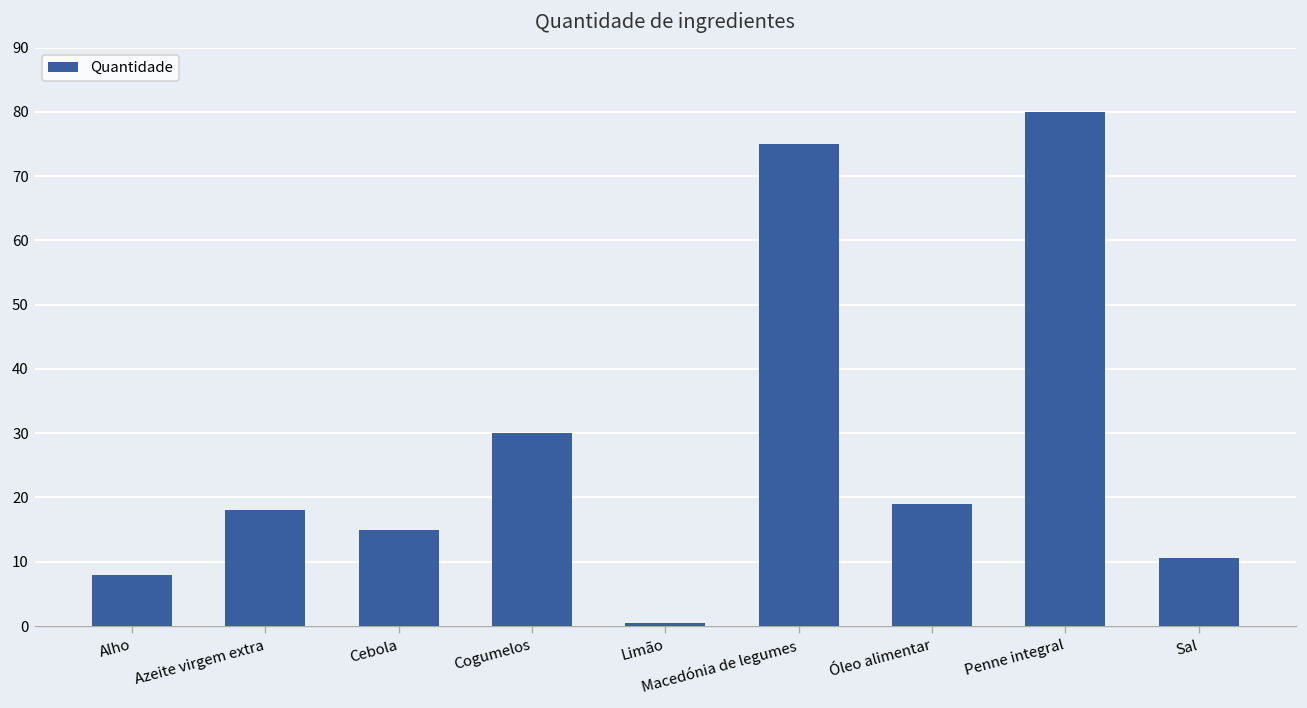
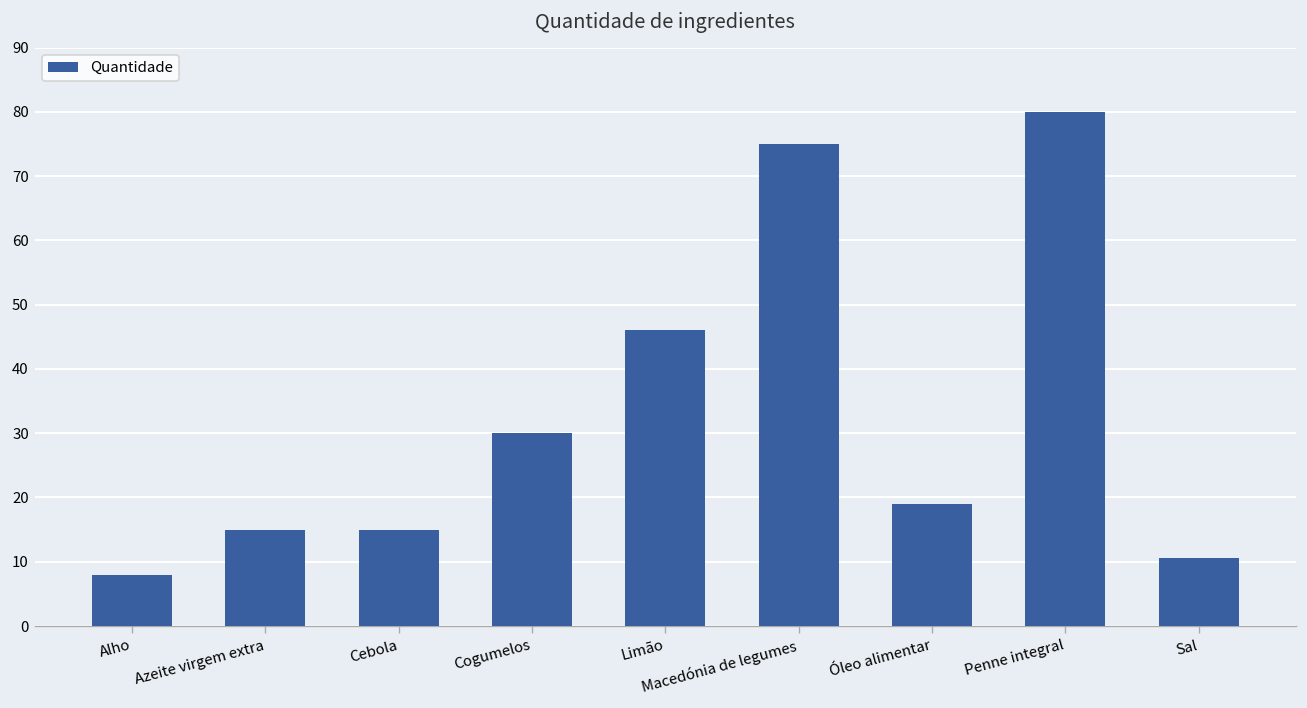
  {
    "Alho": 8,
-   "Azeite virgem extra": 18,
+   "Azeite virgem extra": 15,
    "Cebola": 15,
    "Cogumelos": 30,
-   "Limão": 1,
+   "Limão": 46,
    "Macedónia de legumes": 75,
    "Óleo alimentar": 19,
    "Penne integral": 80,
    "Sal": 11
  }
